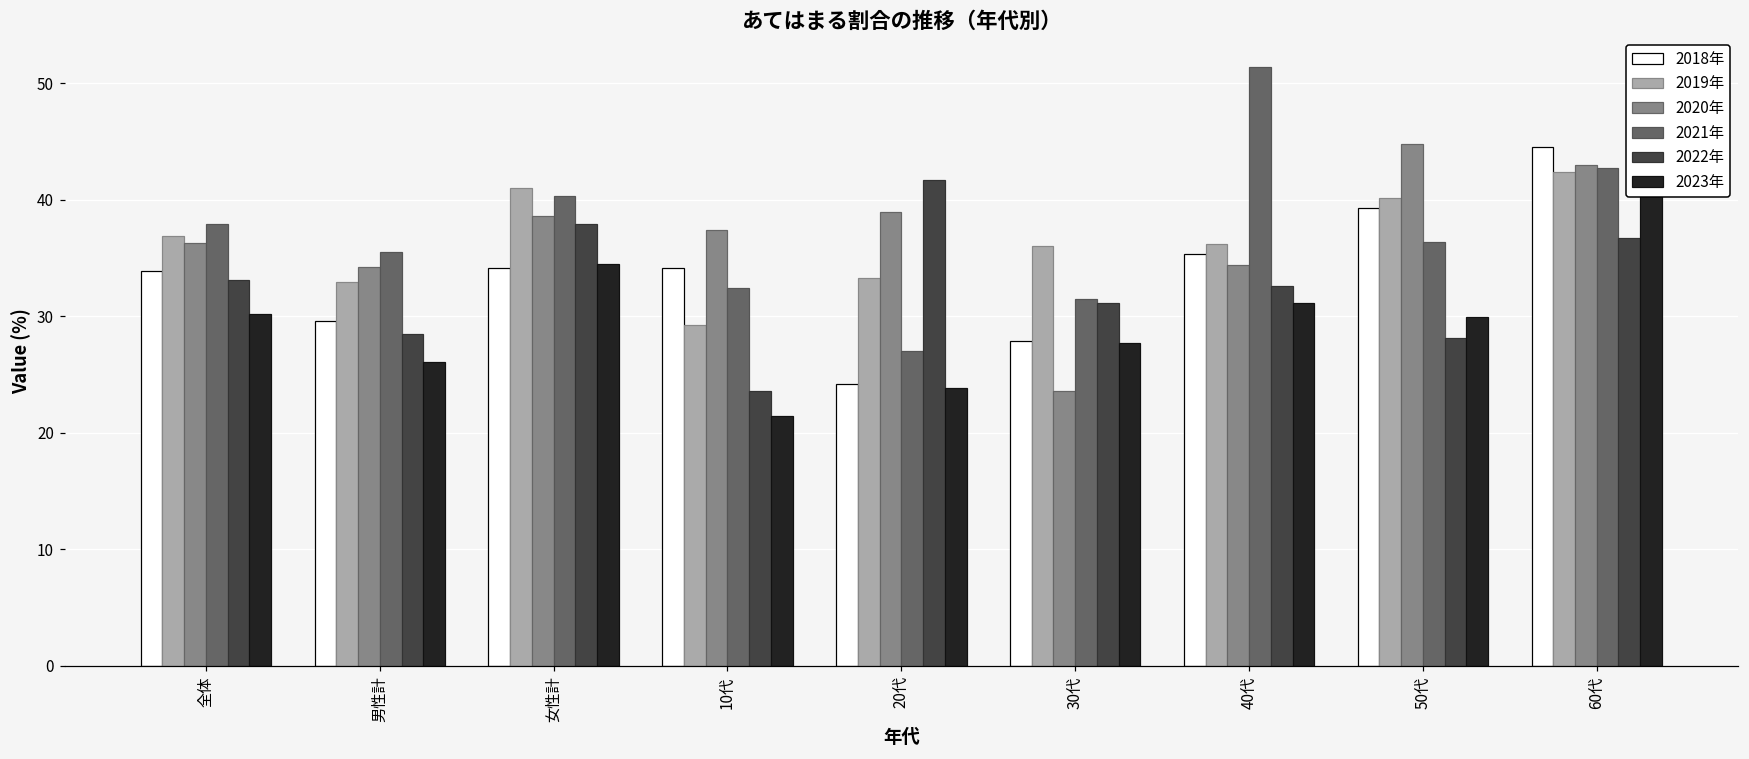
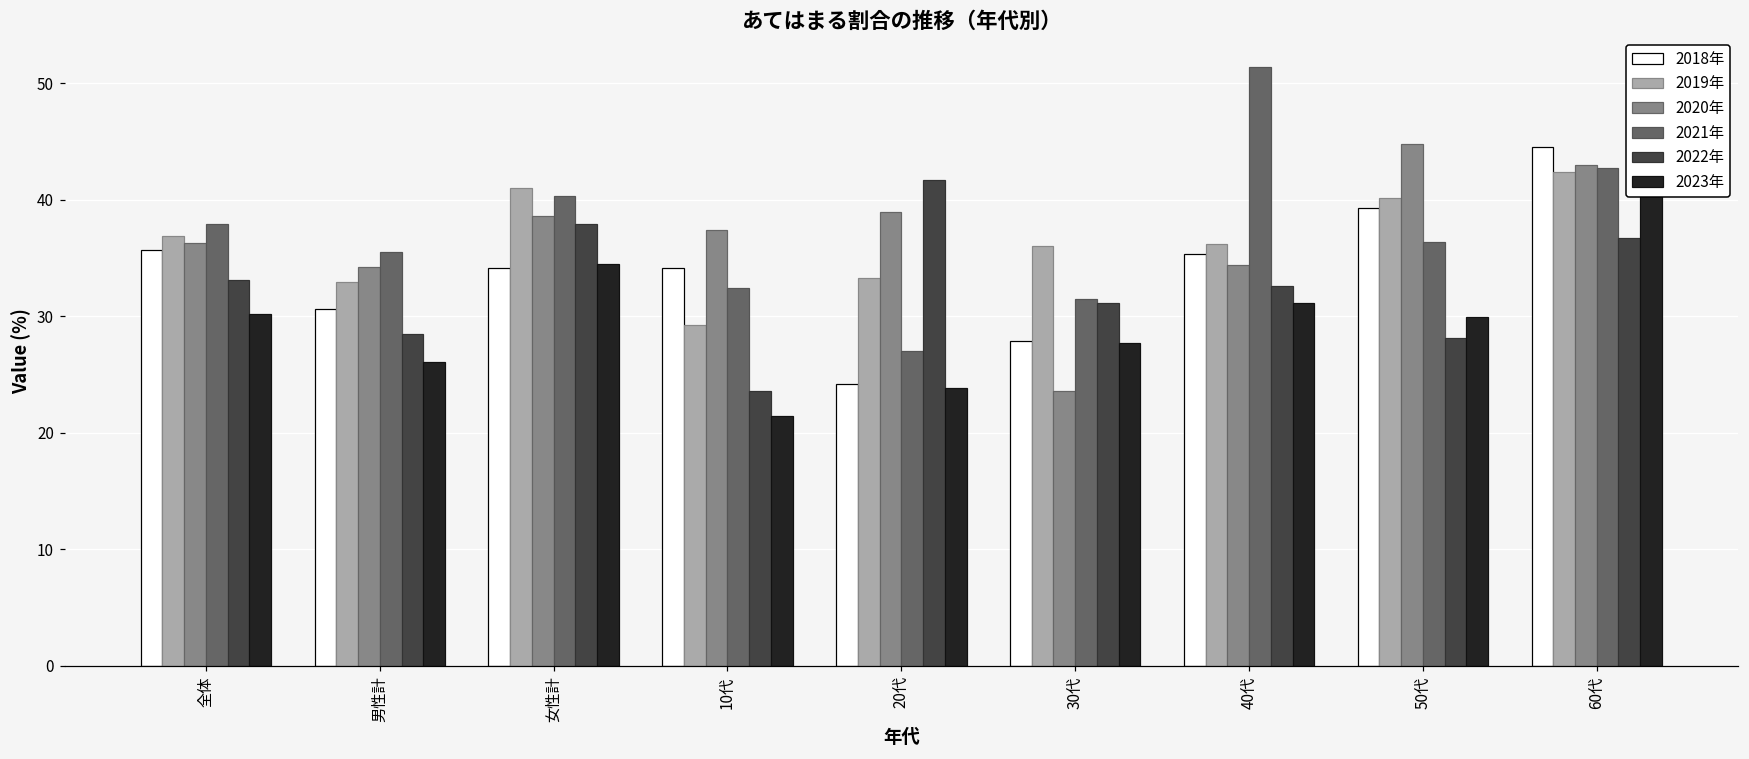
  {
    "2018年": {
-     "全体": 33.9,
-     "男性計": 29.6,
+     "全体": 35.7,
+     "男性計": 30.6,
      "女性計": 34.1,
      "10代": 34.1,
      "20代": 24.2,
      "30代": 27.9,
      "40代": 35.3,
      "50代": 39.3,
      "60代": 44.5
    }
  }
